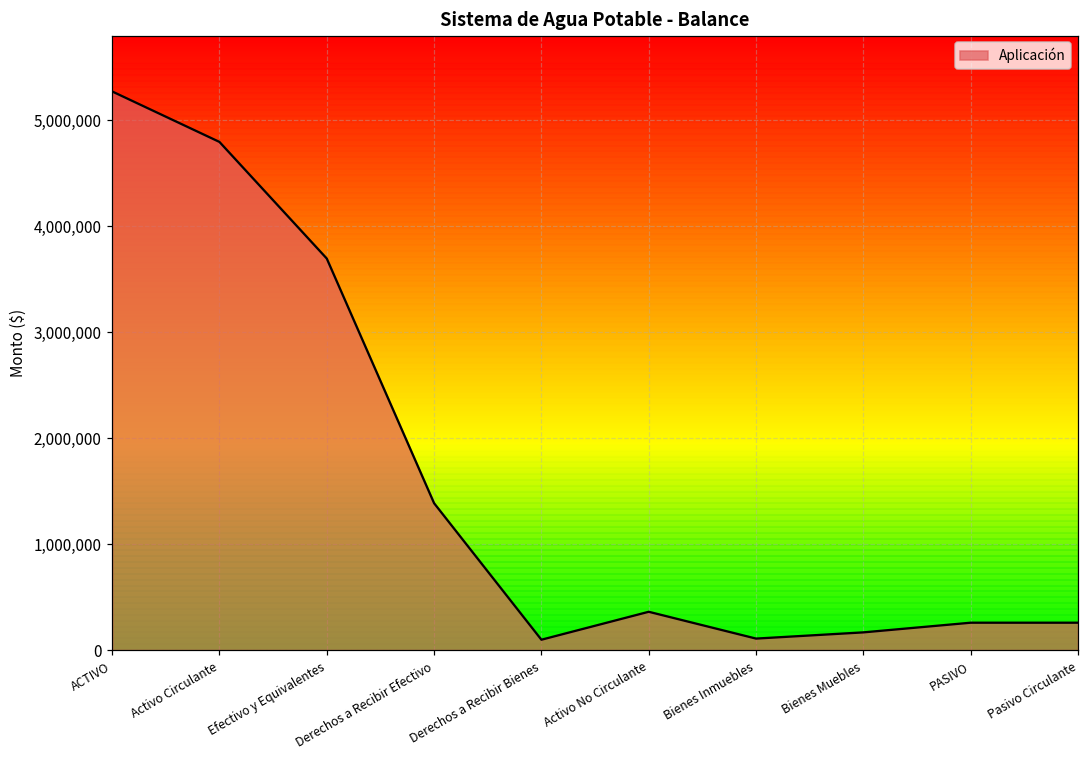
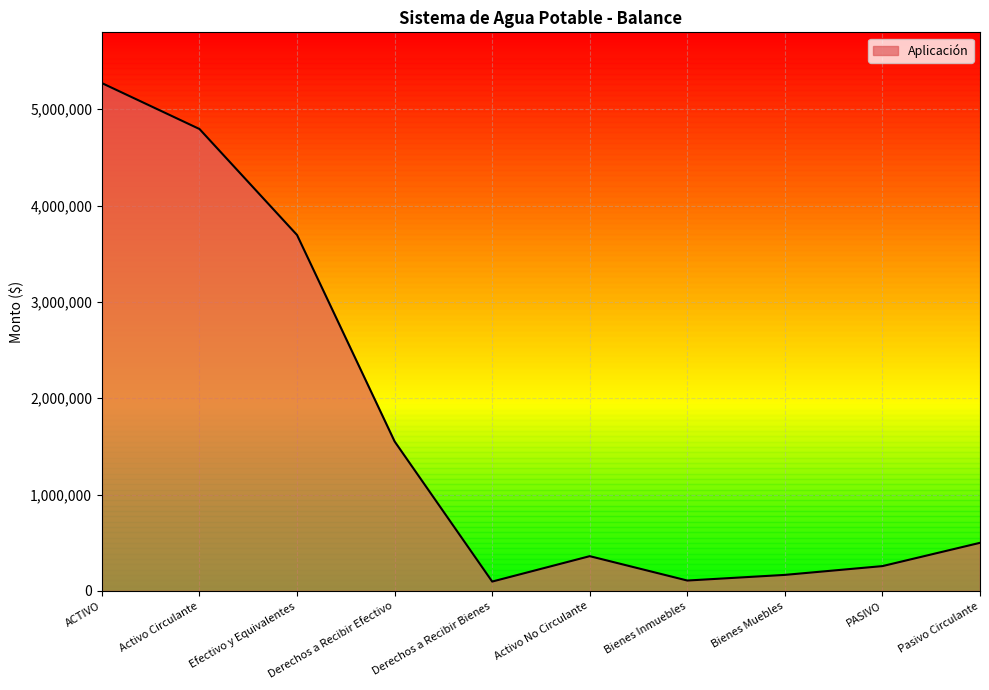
  {
    "ACTIVO": "5,300,000",
    "Activo Circulante": "4,800,000",
    "Efectivo y Equivalentes": "3,700,000",
-   "Derechos a Recibir Efectivo": "1,400,000",
+   "Derechos a Recibir Efectivo": "1,600,000",
    "Derechos a Recibir Bienes": "100,000",
    "Activo No Circulante": "400,000",
    "Bienes Inmuebles": "100,000",
    "Bienes Muebles": "200,000",
    "PASIVO": "300,000",
-   "Pasivo Circulante": "300,000"
+   "Pasivo Circulante": "500,000"
  }
